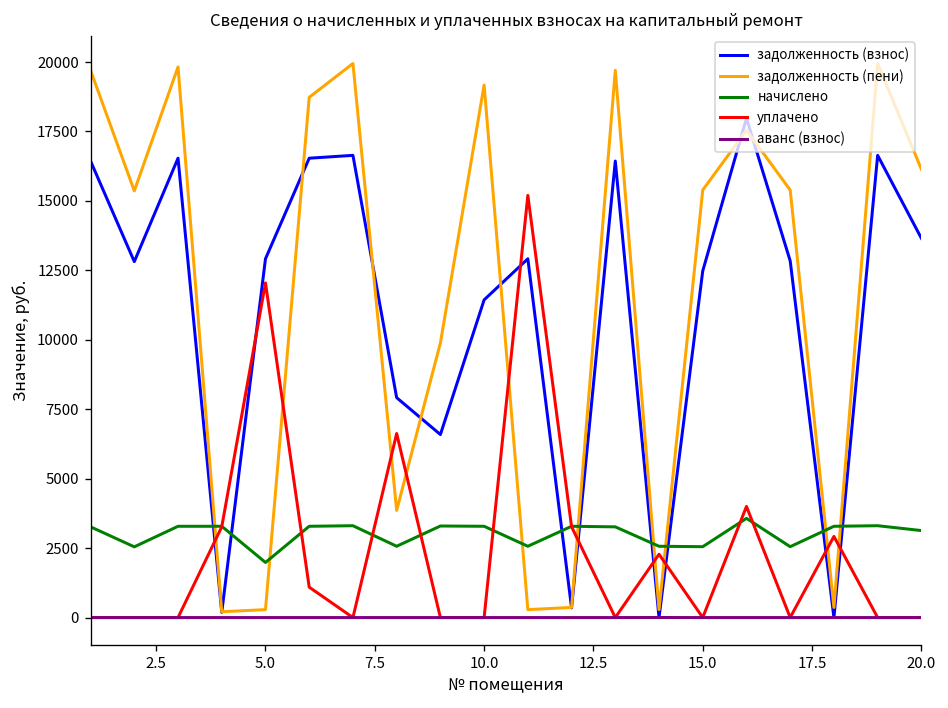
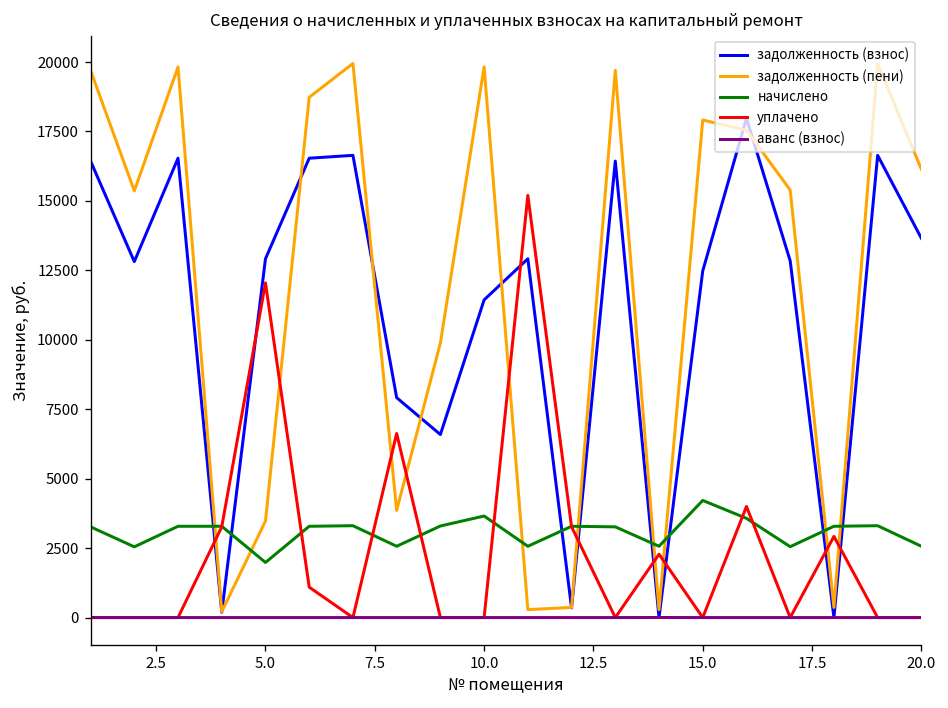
  {
    "задолженность (взнос)": {
      "5.0": 12900,
      "10.0": 11400,
      "15.0": 12500,
      "20.0": 13700
    },
    "задолженность (пени)": {
-     "5.0": 300,
-     "10.0": 19200,
-     "15.0": 15400,
+     "5.0": 3500,
+     "10.0": 19800,
+     "15.0": 17900,
      "20.0": 16100
    },
    "начислено": {
      "5.0": 2000,
-     "10.0": 3300,
-     "15.0": 2600,
-     "20.0": 3100
+     "10.0": 3700,
+     "15.0": 4200,
+     "20.0": 2600
    },
    "уплачено": {
      "5.0": 12000
    },
    "аванс (взнос)": {
      "5.0": 0
    }
  }
